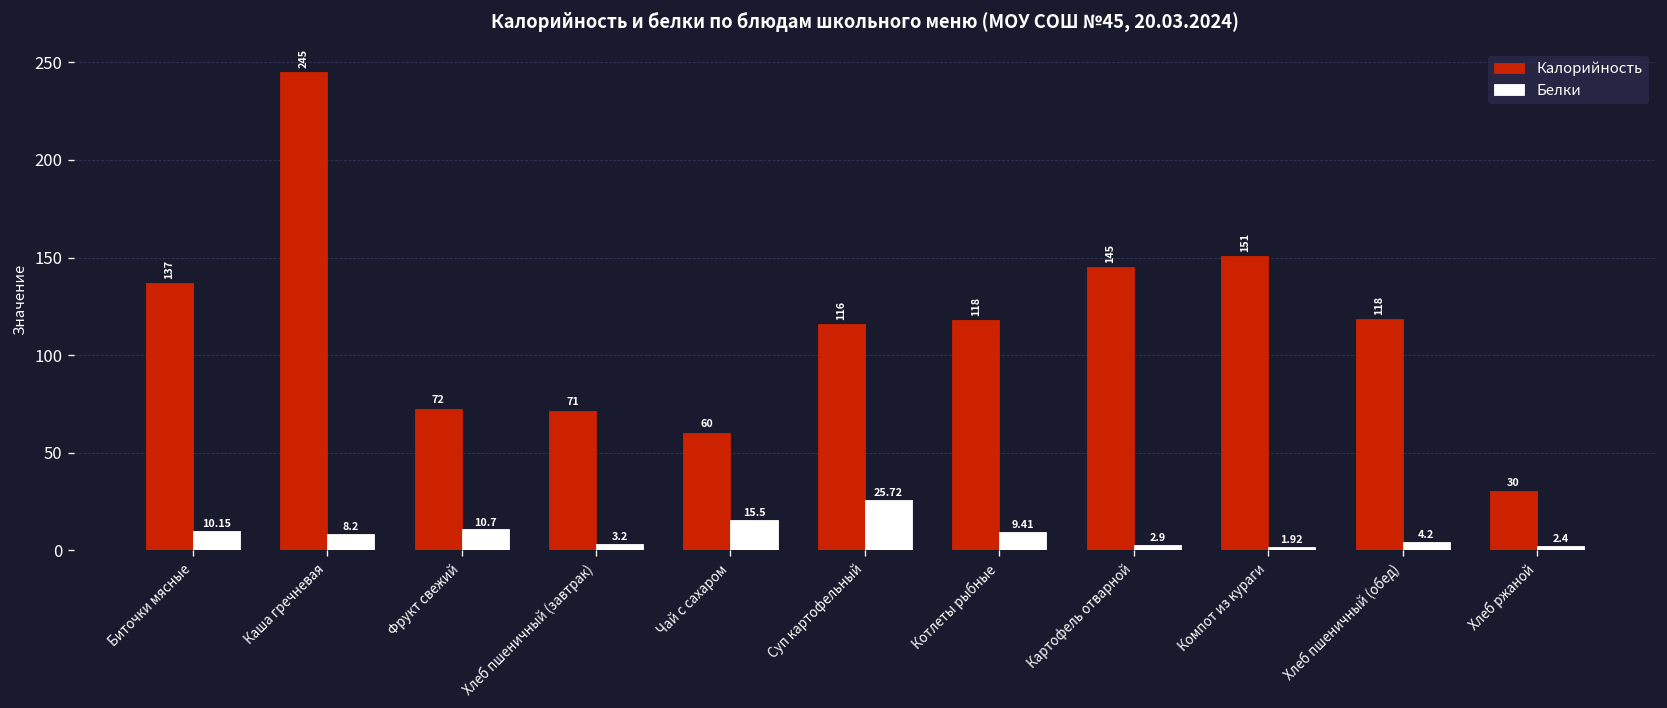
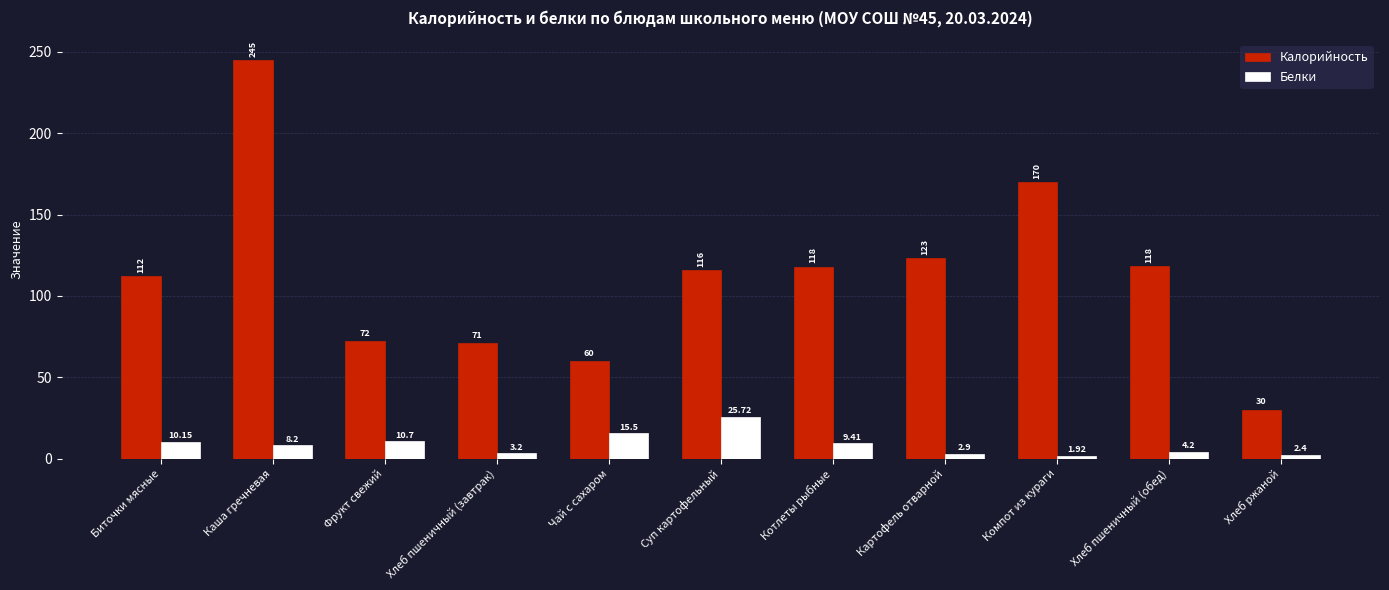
  {
    "Калорийность": {
-     "Биточки мясные": 137,
+     "Биточки мясные": 112,
      "Каша гречневая": 245,
      "Фрукт свежий": 72,
      "Хлеб пшеничный (завтрак)": 71,
      "Чай с сахаром": 60,
      "Суп картофельный": 116,
      "Котлеты рыбные": 118,
-     "Картофель отварной": 145,
-     "Компот из кураги": 151,
+     "Картофель отварной": 123,
+     "Компот из кураги": 170,
      "Хлеб пшеничный (обед)": 118,
      "Хлеб ржаной": 30
    },
    "Белки": {
      "Биточки мясные": 10.15,
      "Каша гречневая": 8.2,
      "Фрукт свежий": 10.7,
      "Хлеб пшеничный (завтрак)": 3.2,
      "Чай с сахаром": 15.5,
      "Суп картофельный": 25.72,
      "Котлеты рыбные": 9.41,
      "Картофель отварной": 2.9,
      "Компот из кураги": 1.92,
      "Хлеб пшеничный (обед)": 4.2,
      "Хлеб ржаной": 2.4
    }
  }
